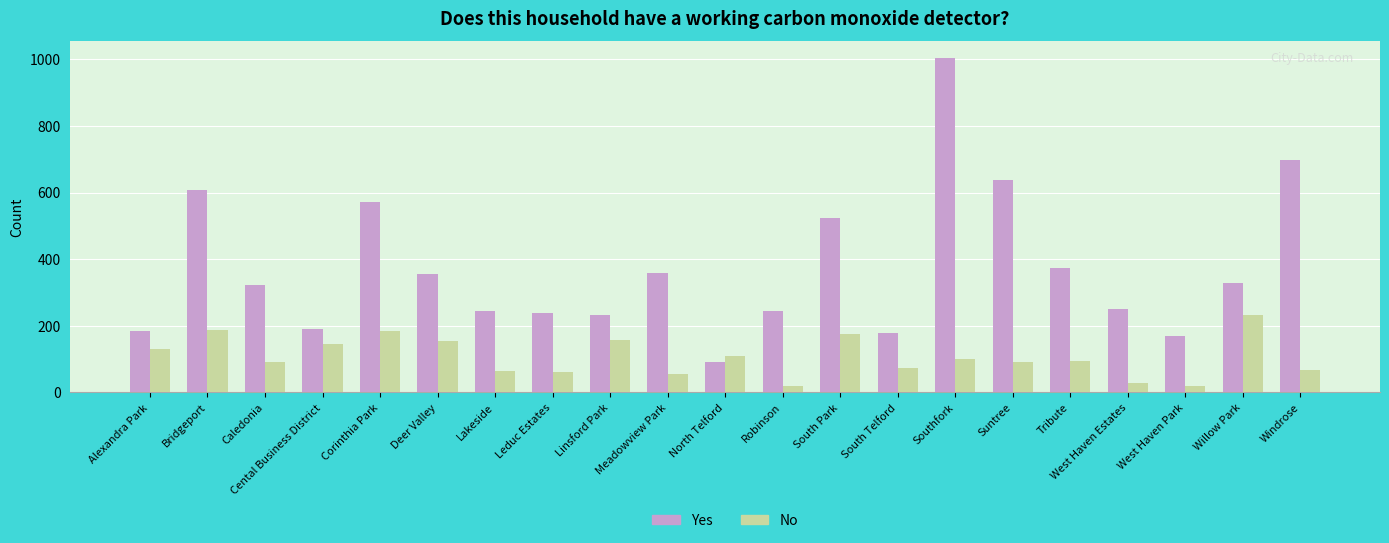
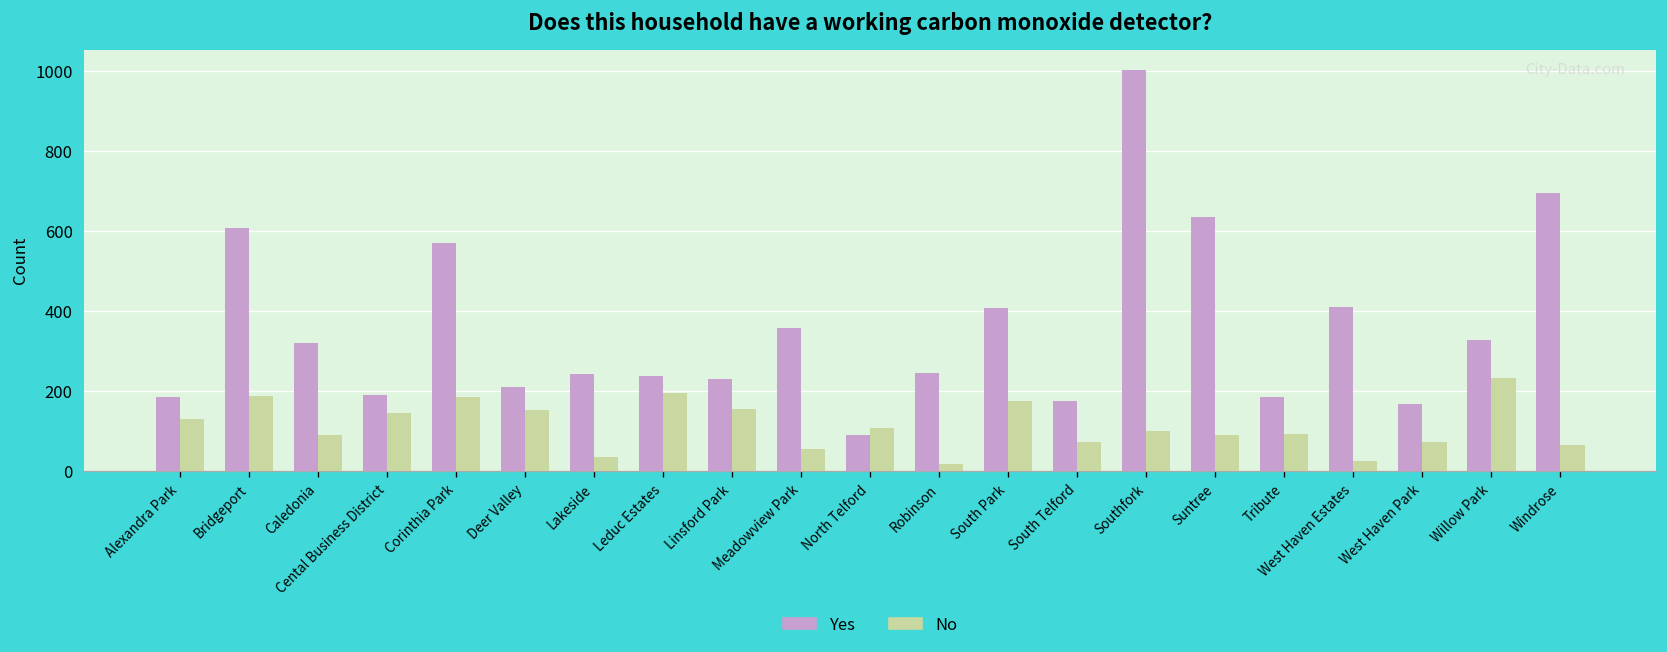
  {
    "Yes": {
      "Alexandra Park": 190,
      "Bridgeport": 610,
      "Caledonia": 320,
      "Cental Business District": 190,
      "Corinthia Park": 570,
-     "Deer Valley": 350,
+     "Deer Valley": 210,
      "Lakeside": 240,
      "Leduc Estates": 240,
      "Linsford Park": 230,
      "Meadowview Park": 360,
      "North Telford": 90,
      "Robinson": 250,
-     "South Park": 530,
+     "South Park": 410,
      "South Telford": 180,
      "Southfork": 1000,
      "Suntree": 640,
-     "Tribute": 370,
-     "West Haven Estates": 250,
+     "Tribute": 190,
+     "West Haven Estates": 410,
      "West Haven Park": 170,
      "Willow Park": 330,
      "Windrose": 700
    },
    "No": {
      "Alexandra Park": 130,
      "Bridgeport": 190,
      "Caledonia": 90,
      "Cental Business District": 150,
      "Corinthia Park": 190,
      "Deer Valley": 150,
-     "Lakeside": 70,
-     "Leduc Estates": 60,
+     "Lakeside": 40,
+     "Leduc Estates": 200,
      "Linsford Park": 160,
      "Meadowview Park": 60,
      "North Telford": 110,
      "Robinson": 20,
      "South Park": 180,
      "South Telford": 70,
      "Southfork": 100,
      "Suntree": 90,
      "Tribute": 90,
      "West Haven Estates": 30,
-     "West Haven Park": 20,
+     "West Haven Park": 70,
      "Willow Park": 230,
      "Windrose": 70
    }
  }
